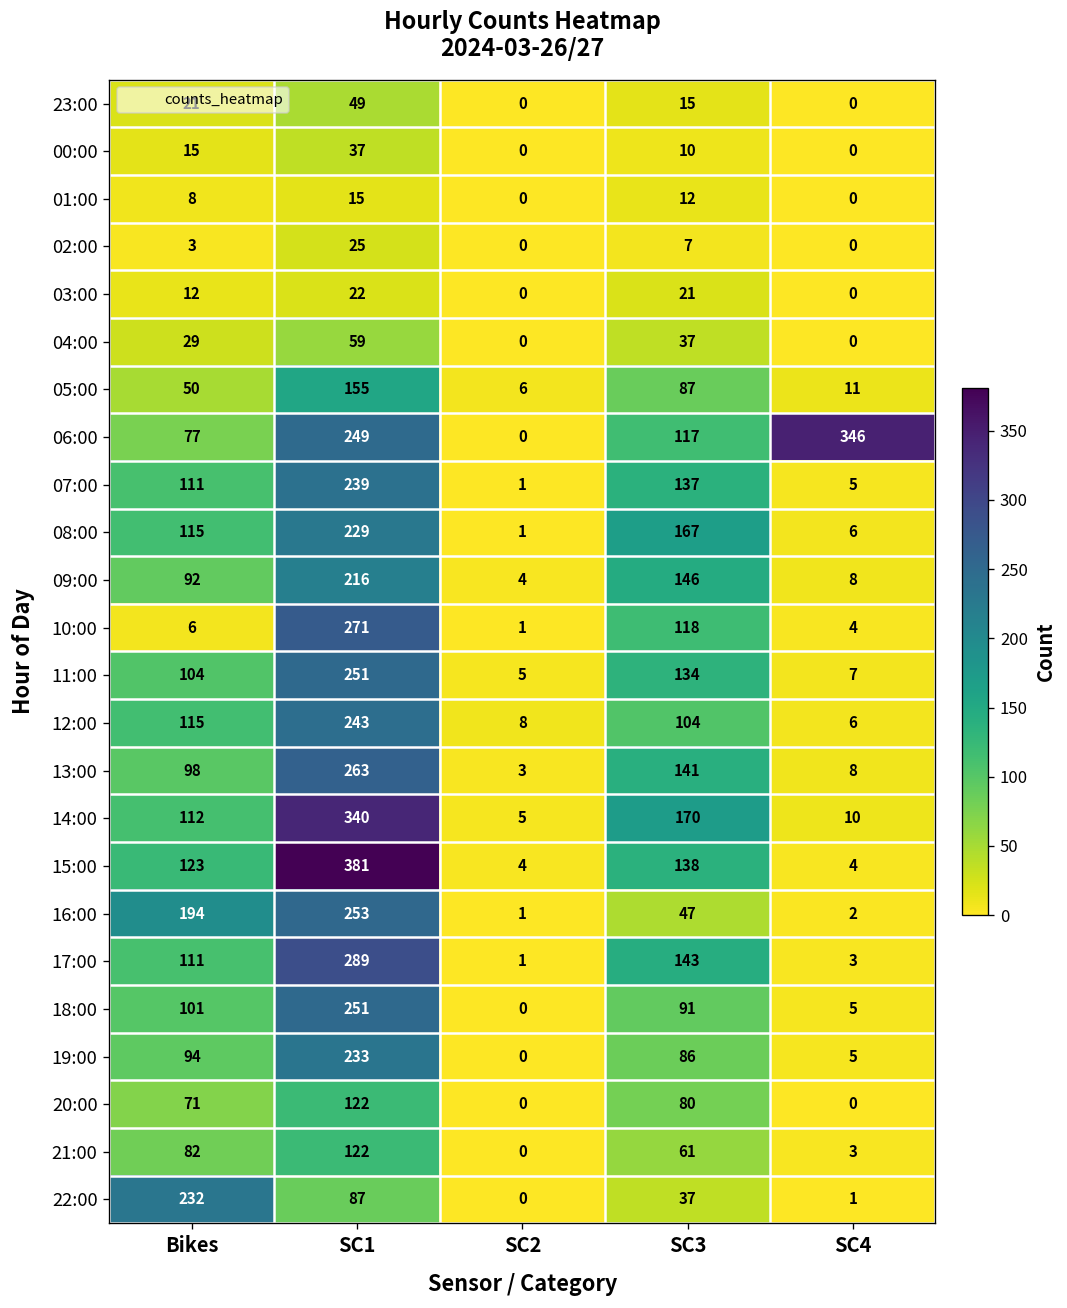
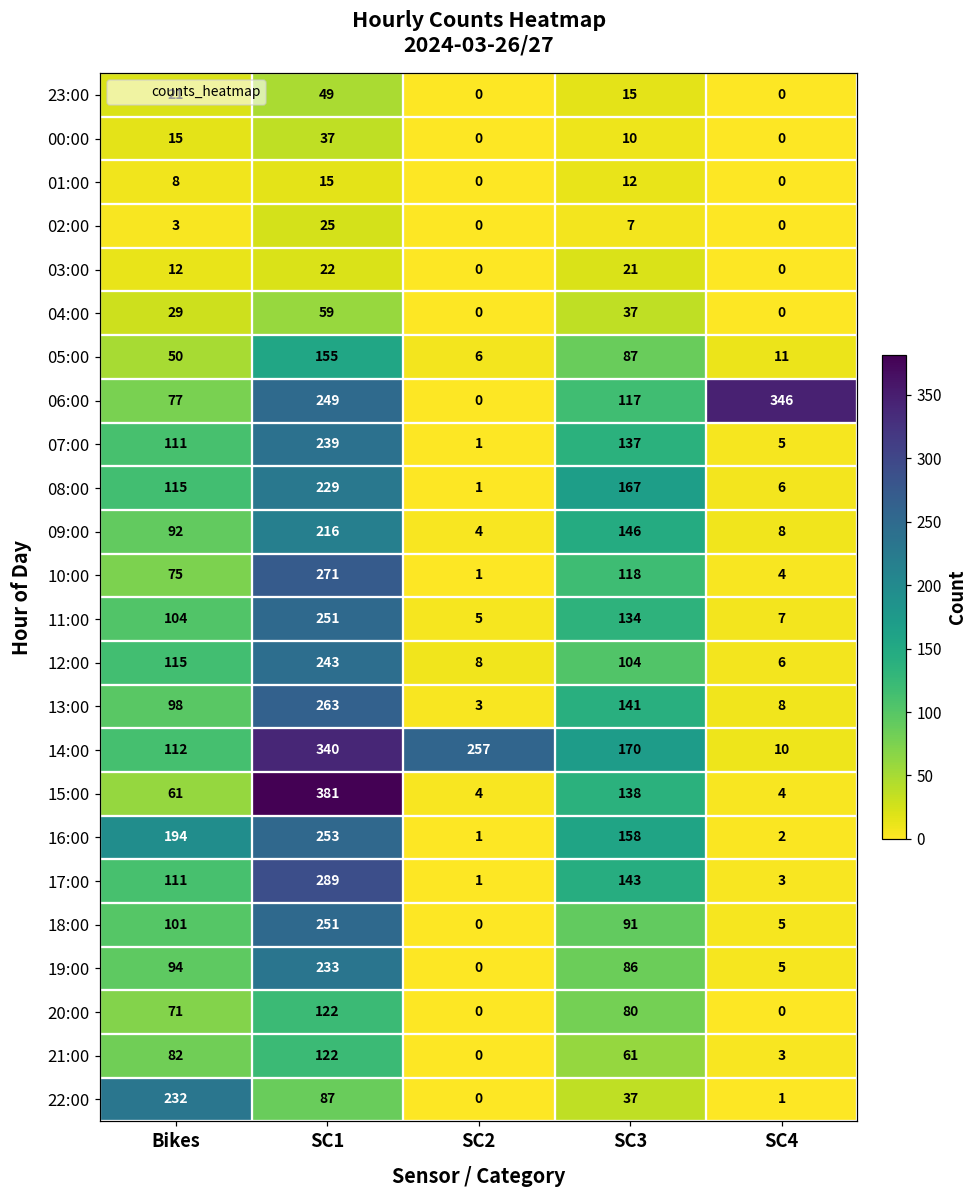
  {
    "23:00": {
      "SC1": 49,
      "SC2": 0,
      "SC3": 15,
      "SC4": 0
    },
    "00:00": {
      "Bikes": 15,
      "SC1": 37,
      "SC2": 0,
      "SC3": 10,
      "SC4": 0
    },
    "01:00": {
      "Bikes": 8,
      "SC1": 15,
      "SC2": 0,
      "SC3": 12,
      "SC4": 0
    },
    "02:00": {
      "Bikes": 3,
      "SC1": 25,
      "SC2": 0,
      "SC3": 7,
      "SC4": 0
    },
    "03:00": {
      "Bikes": 12,
      "SC1": 22,
      "SC2": 0,
      "SC3": 21,
      "SC4": 0
    },
    "04:00": {
      "Bikes": 29,
      "SC1": 59,
      "SC2": 0,
      "SC3": 37,
      "SC4": 0
    },
    "05:00": {
      "Bikes": 50,
      "SC1": 155,
      "SC2": 6,
      "SC3": 87,
      "SC4": 11
    },
    "06:00": {
      "Bikes": 77,
      "SC1": 249,
      "SC2": 0,
      "SC3": 117,
      "SC4": 346
    },
    "07:00": {
      "Bikes": 111,
      "SC1": 239,
      "SC2": 1,
      "SC3": 137,
      "SC4": 5
    },
    "08:00": {
      "Bikes": 115,
      "SC1": 229,
      "SC2": 1,
      "SC3": 167,
      "SC4": 6
    },
    "09:00": {
      "Bikes": 92,
      "SC1": 216,
      "SC2": 4,
      "SC3": 146,
      "SC4": 8
    },
    "10:00": {
-     "Bikes": 6,
+     "Bikes": 75,
      "SC1": 271,
      "SC2": 1,
      "SC3": 118,
      "SC4": 4
    },
    "11:00": {
      "Bikes": 104,
      "SC1": 251,
      "SC2": 5,
      "SC3": 134,
      "SC4": 7
    },
    "12:00": {
      "Bikes": 115,
      "SC1": 243,
      "SC2": 8,
      "SC3": 104,
      "SC4": 6
    },
    "13:00": {
      "Bikes": 98,
      "SC1": 263,
      "SC2": 3,
      "SC3": 141,
      "SC4": 8
    },
    "14:00": {
      "Bikes": 112,
      "SC1": 340,
-     "SC2": 5,
+     "SC2": 257,
      "SC3": 170,
      "SC4": 10
    },
    "15:00": {
-     "Bikes": 123,
+     "Bikes": 61,
      "SC1": 381,
      "SC2": 4,
      "SC3": 138,
      "SC4": 4
    },
    "16:00": {
      "Bikes": 194,
      "SC1": 253,
      "SC2": 1,
-     "SC3": 47,
+     "SC3": 158,
      "SC4": 2
    },
    "17:00": {
      "Bikes": 111,
      "SC1": 289,
      "SC2": 1,
      "SC3": 143,
      "SC4": 3
    },
    "18:00": {
      "Bikes": 101,
      "SC1": 251,
      "SC2": 0,
      "SC3": 91,
      "SC4": 5
    },
    "19:00": {
      "Bikes": 94,
      "SC1": 233,
      "SC2": 0,
      "SC3": 86,
      "SC4": 5
    },
    "20:00": {
      "Bikes": 71,
      "SC1": 122,
      "SC2": 0,
      "SC3": 80,
      "SC4": 0
    },
    "21:00": {
      "Bikes": 82,
      "SC1": 122,
      "SC2": 0,
      "SC3": 61,
      "SC4": 3
    },
    "22:00": {
      "Bikes": 232,
      "SC1": 87,
      "SC2": 0,
      "SC3": 37,
      "SC4": 1
    }
  }
